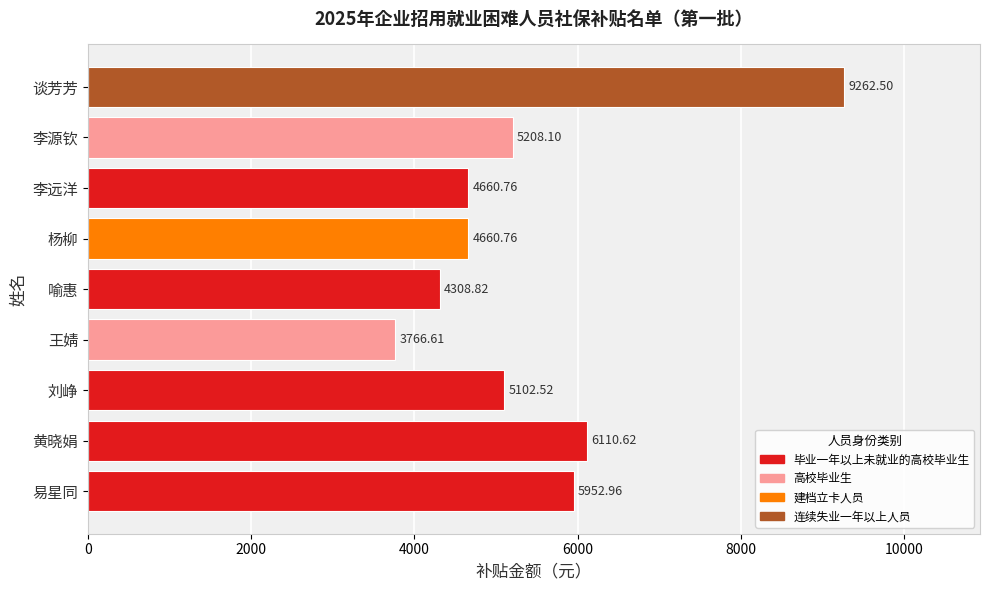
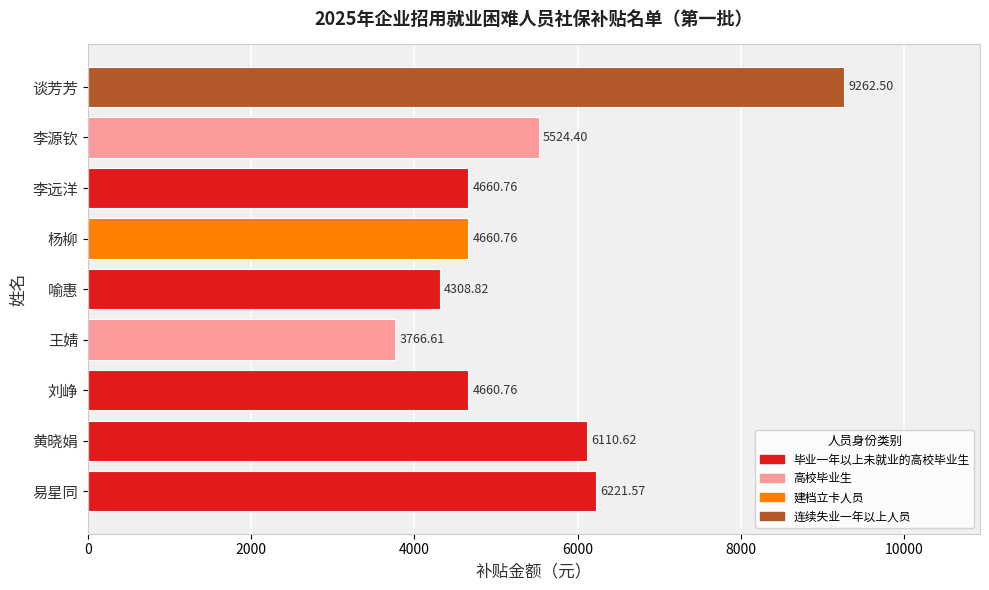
  {
    "谈芳芳": 9262.50,
-   "李源钦": 5208.10,
+   "李源钦": 5524.40,
    "李远洋": 4660.76,
    "杨柳": 4660.76,
    "喻惠": 4308.82,
    "王婧": 3766.61,
-   "刘峥": 5102.52,
+   "刘峥": 4660.76,
    "黄晓娟": 6110.62,
-   "易星同": 5952.96
+   "易星同": 6221.57
  }
